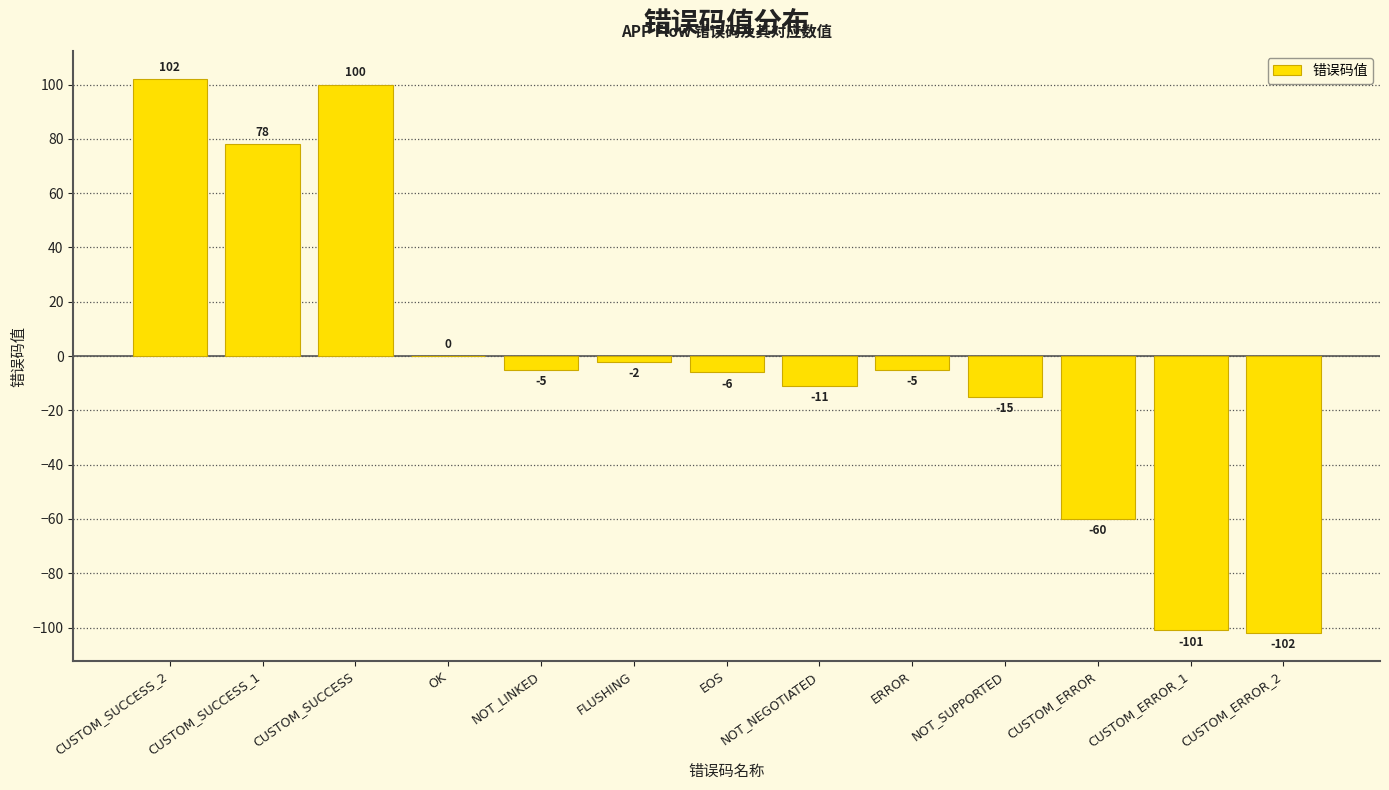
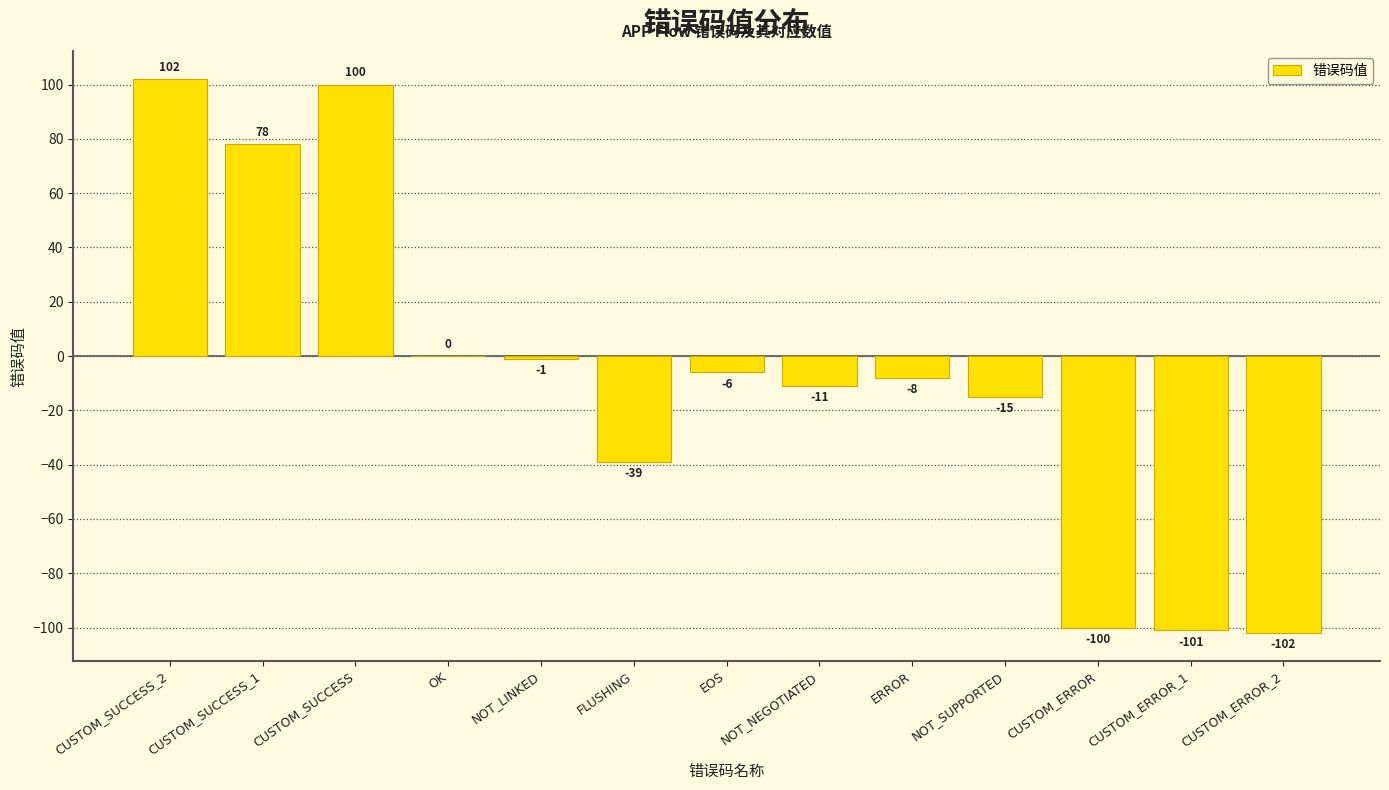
  {
    "CUSTOM_SUCCESS_2": 102,
    "CUSTOM_SUCCESS_1": 78,
    "CUSTOM_SUCCESS": 100,
    "OK": 0,
-   "NOT_LINKED": -5,
-   "FLUSHING": -2,
+   "NOT_LINKED": -1,
+   "FLUSHING": -39,
    "EOS": -6,
    "NOT_NEGOTIATED": -11,
-   "ERROR": -5,
+   "ERROR": -8,
    "NOT_SUPPORTED": -15,
-   "CUSTOM_ERROR": -60,
+   "CUSTOM_ERROR": -100,
    "CUSTOM_ERROR_1": -101,
    "CUSTOM_ERROR_2": -102
  }
